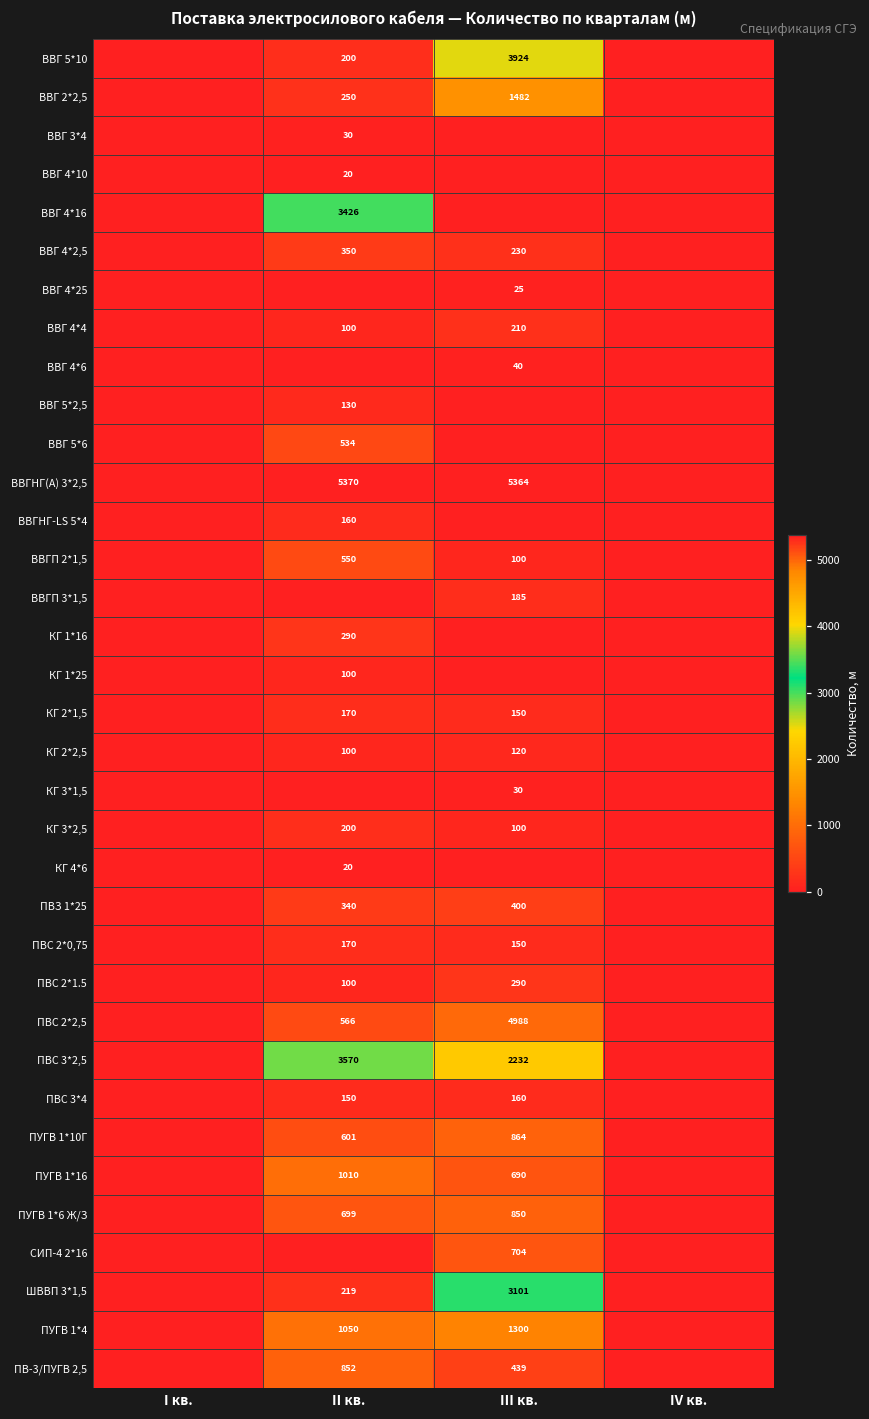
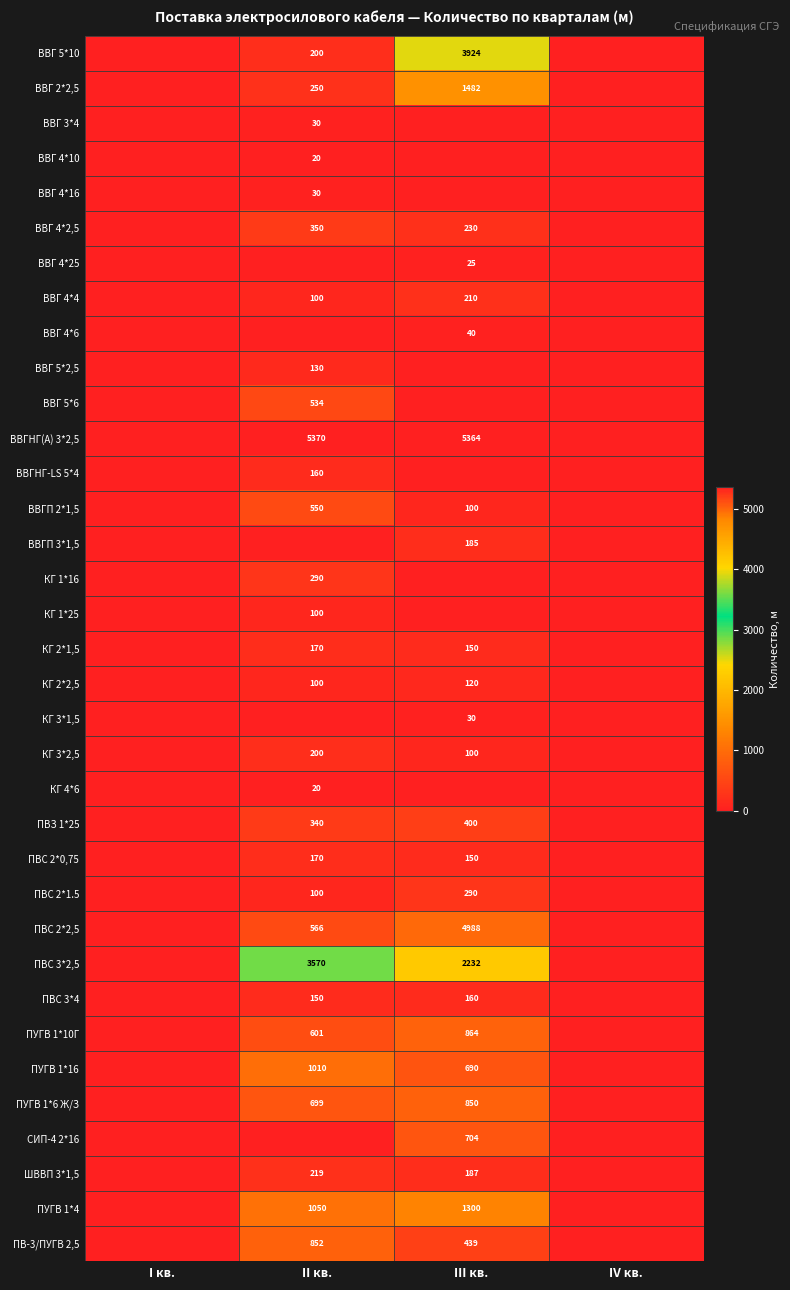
  {
    "ВВГ 5*10": {
      "II кв.": 200,
      "III кв.": 3924
    },
    "ВВГ 2*2,5": {
      "II кв.": 250,
      "III кв.": 1482
    },
    "ВВГ 3*4": {
      "II кв.": 30
    },
    "ВВГ 4*10": {
      "II кв.": 20
    },
    "ВВГ 4*16": {
-     "II кв.": 3426
+     "II кв.": 30
    },
    "ВВГ 4*2,5": {
      "II кв.": 350,
      "III кв.": 230
    },
    "ВВГ 4*25": {
      "III кв.": 25
    },
    "ВВГ 4*4": {
      "II кв.": 100,
      "III кв.": 210
    },
    "ВВГ 4*6": {
      "III кв.": 40
    },
    "ВВГ 5*2,5": {
      "II кв.": 130
    },
    "ВВГ 5*6": {
      "II кв.": 534
    },
    "ВВГНГ(А) 3*2,5": {
      "II кв.": 5370,
      "III кв.": 5364
    },
    "ВВГНГ-LS 5*4": {
      "II кв.": 160
    },
    "ВВГП 2*1,5": {
      "II кв.": 550,
      "III кв.": 100
    },
    "ВВГП 3*1,5": {
      "III кв.": 185
    },
    "КГ 1*16": {
      "II кв.": 290
    },
    "КГ 1*25": {
      "II кв.": 100
    },
    "КГ 2*1,5": {
      "II кв.": 170,
      "III кв.": 150
    },
    "КГ 2*2,5": {
      "II кв.": 100,
      "III кв.": 120
    },
    "КГ 3*1,5": {
      "III кв.": 30
    },
    "КГ 3*2,5": {
      "II кв.": 200,
      "III кв.": 100
    },
    "КГ 4*6": {
      "II кв.": 20
    },
    "ПВЗ 1*25": {
      "II кв.": 340,
      "III кв.": 400
    },
    "ПВС 2*0,75": {
      "II кв.": 170,
      "III кв.": 150
    },
    "ПВС 2*1.5": {
      "II кв.": 100,
      "III кв.": 290
    },
    "ПВС 2*2,5": {
      "II кв.": 566,
      "III кв.": 4988
    },
    "ПВС 3*2,5": {
      "II кв.": 3570,
      "III кв.": 2232
    },
    "ПВС 3*4": {
      "II кв.": 150,
      "III кв.": 160
    },
    "ПУГВ 1*10Г": {
      "II кв.": 601,
      "III кв.": 864
    },
    "ПУГВ 1*16": {
      "II кв.": 1010,
      "III кв.": 690
    },
    "ПУГВ 1*6 Ж/З": {
      "II кв.": 699,
      "III кв.": 850
    },
    "СИП-4 2*16": {
      "III кв.": 704
    },
    "ШВВП 3*1,5": {
      "II кв.": 219,
-     "III кв.": 3101
+     "III кв.": 187
    },
    "ПУГВ 1*4": {
      "II кв.": 1050,
      "III кв.": 1300
    },
    "ПВ-3/ПУГВ 2,5": {
      "II кв.": 852,
      "III кв.": 439
    }
  }
